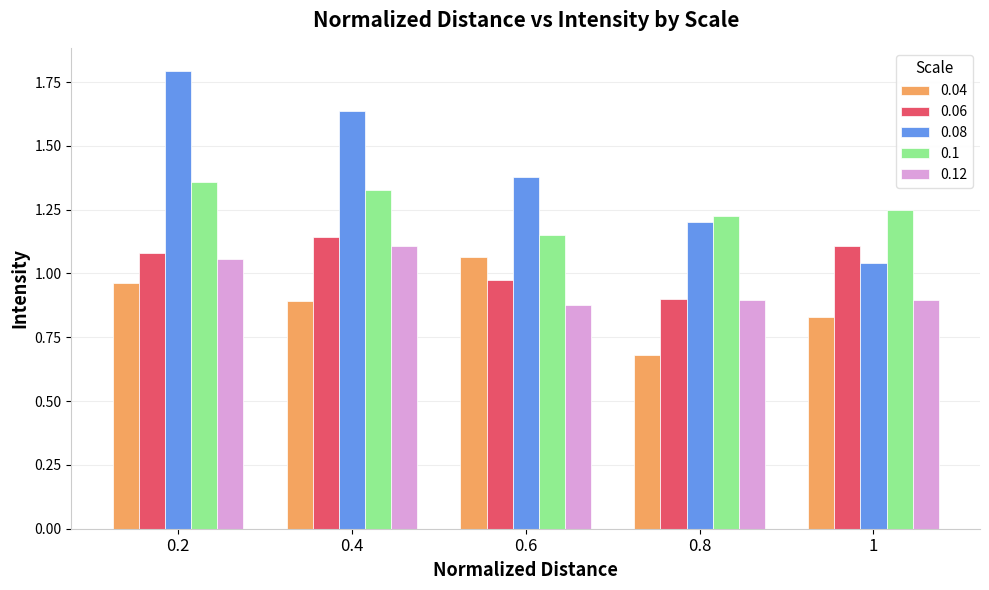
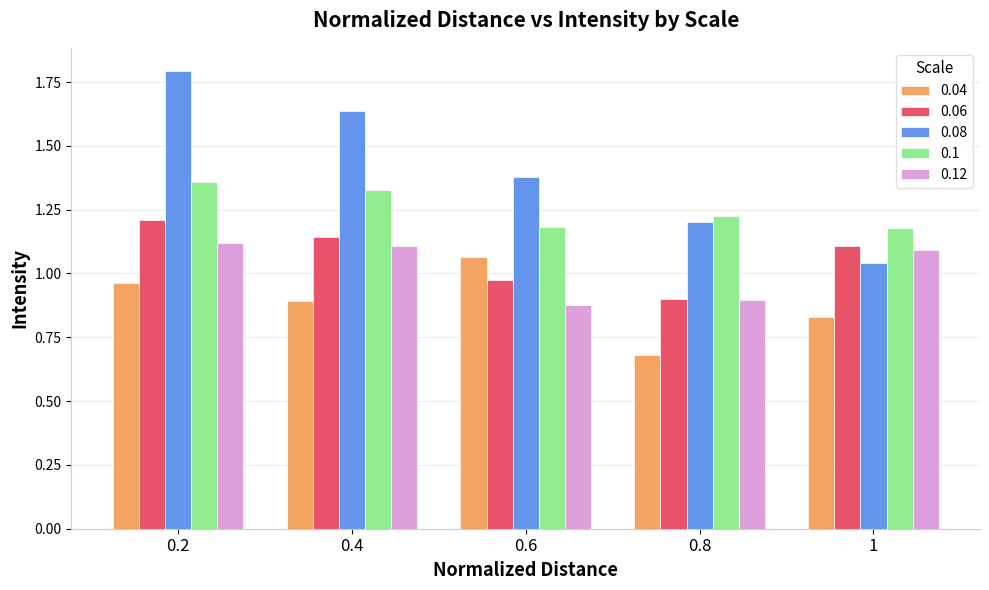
  {
    "0.04": {
      "0.2": 0.96,
      "0.4": 0.89,
      "0.6": 1.06,
      "0.8": 0.68,
      "1": 0.83
    },
    "0.06": {
-     "0.2": 1.08,
+     "0.2": 1.21,
      "0.4": 1.14,
      "0.6": 0.98,
      "0.8": 0.90,
      "1": 1.11
    },
    "0.08": {
      "0.2": 1.79,
      "0.4": 1.64,
      "0.6": 1.38,
      "0.8": 1.20,
      "1": 1.04
    },
    "0.1": {
      "0.2": 1.36,
      "0.4": 1.33,
-     "0.6": 1.15,
+     "0.6": 1.18,
      "0.8": 1.22,
-     "1": 1.25
+     "1": 1.18
    },
    "0.12": {
-     "0.2": 1.05,
+     "0.2": 1.12,
      "0.4": 1.11,
      "0.6": 0.88,
      "0.8": 0.90,
-     "1": 0.89
+     "1": 1.09
    }
  }
